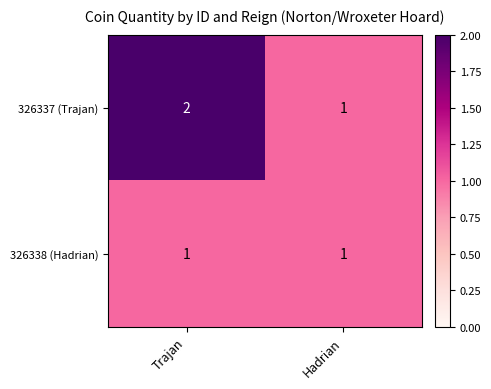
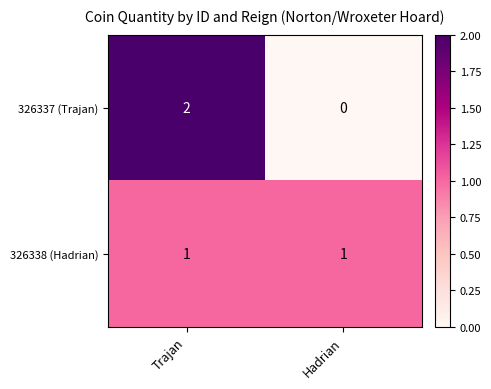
  {
    "326337 (Trajan)": {
      "Trajan": 2,
-     "Hadrian": 1
+     "Hadrian": 0
    },
    "326338 (Hadrian)": {
      "Trajan": 1,
      "Hadrian": 1
    }
  }
